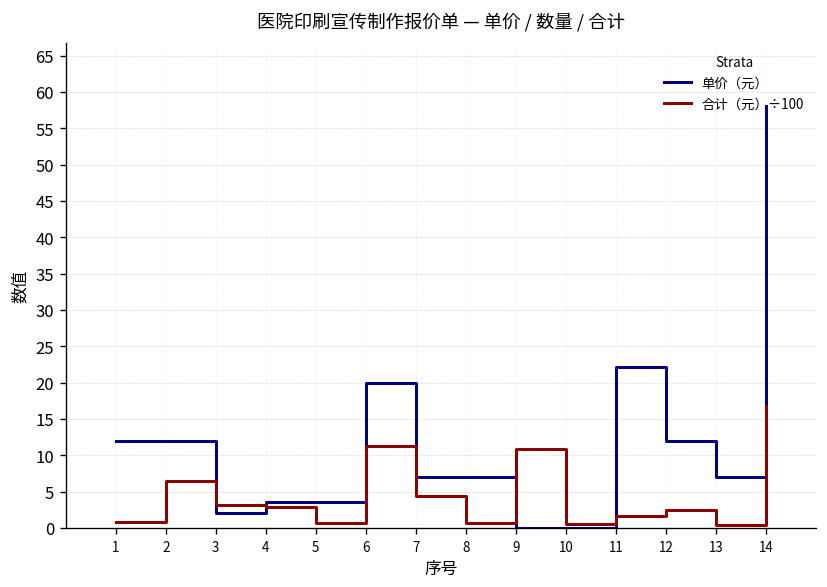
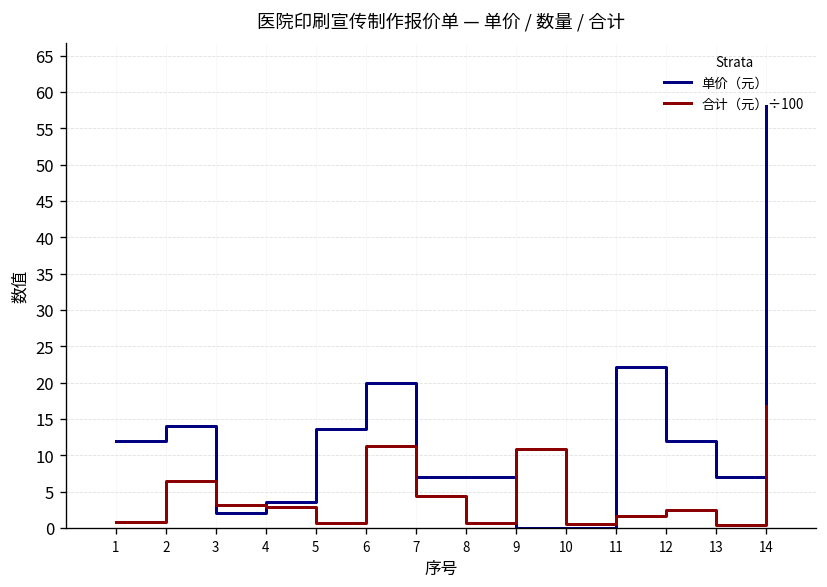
  {
    "单价（元）": {
      "1": 12,
-     "2": 12,
+     "2": 14,
      "3": 2,
      "4": 4,
-     "5": 4,
+     "5": 14,
      "6": 20,
      "7": 7,
      "8": 7,
      "9": 0,
      "10": 0,
      "11": 22,
      "12": 12,
      "13": 7,
      "14": 58
    },
    "合计（元）÷100": {
      "1": 1,
      "2": 6,
      "3": 3,
      "4": 3,
      "5": 1,
      "6": 11,
      "7": 4,
      "8": 1,
      "9": 11,
      "10": 1,
      "11": 2,
      "12": 2,
      "13": 0,
      "14": 17
    }
  }
